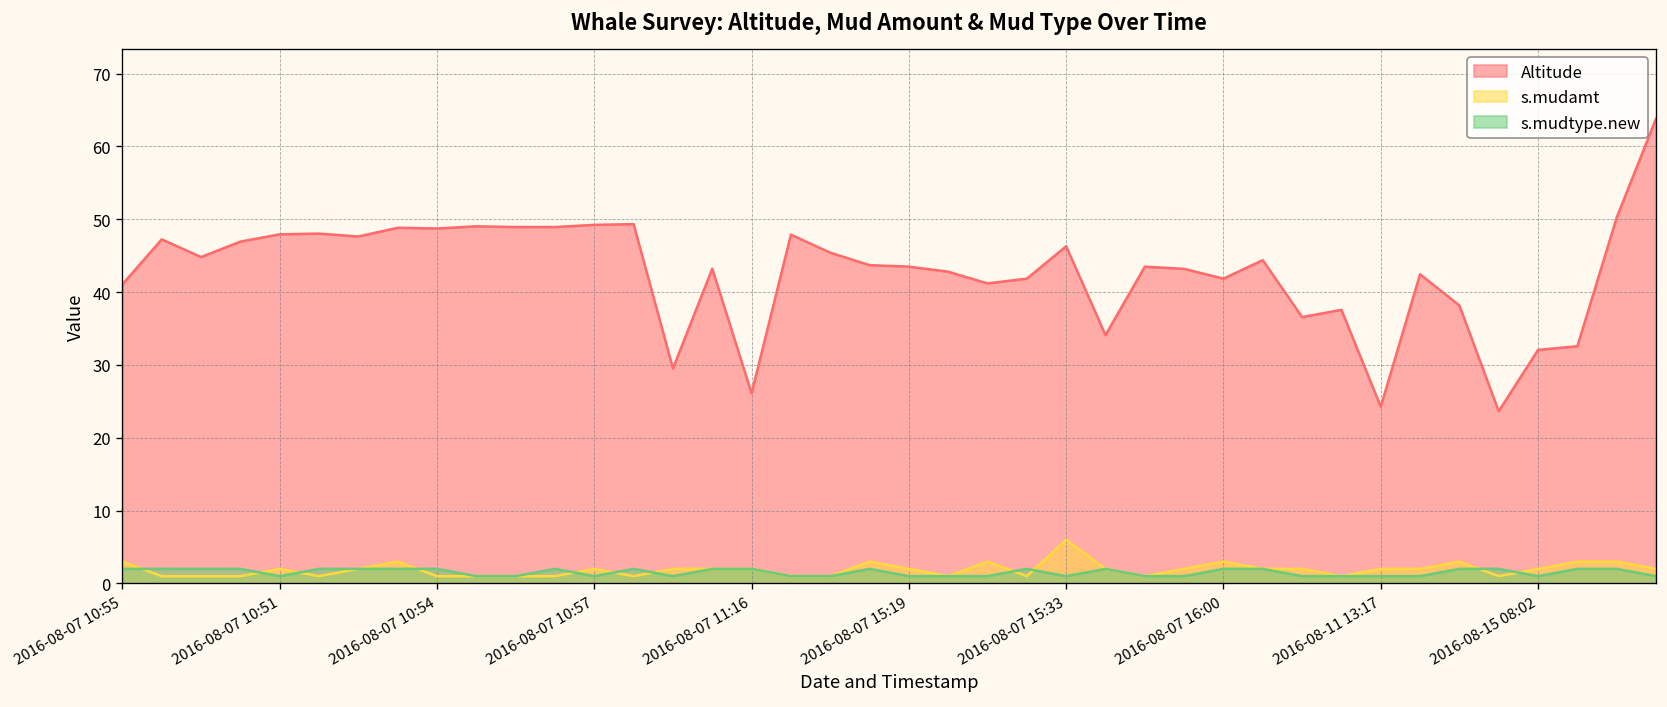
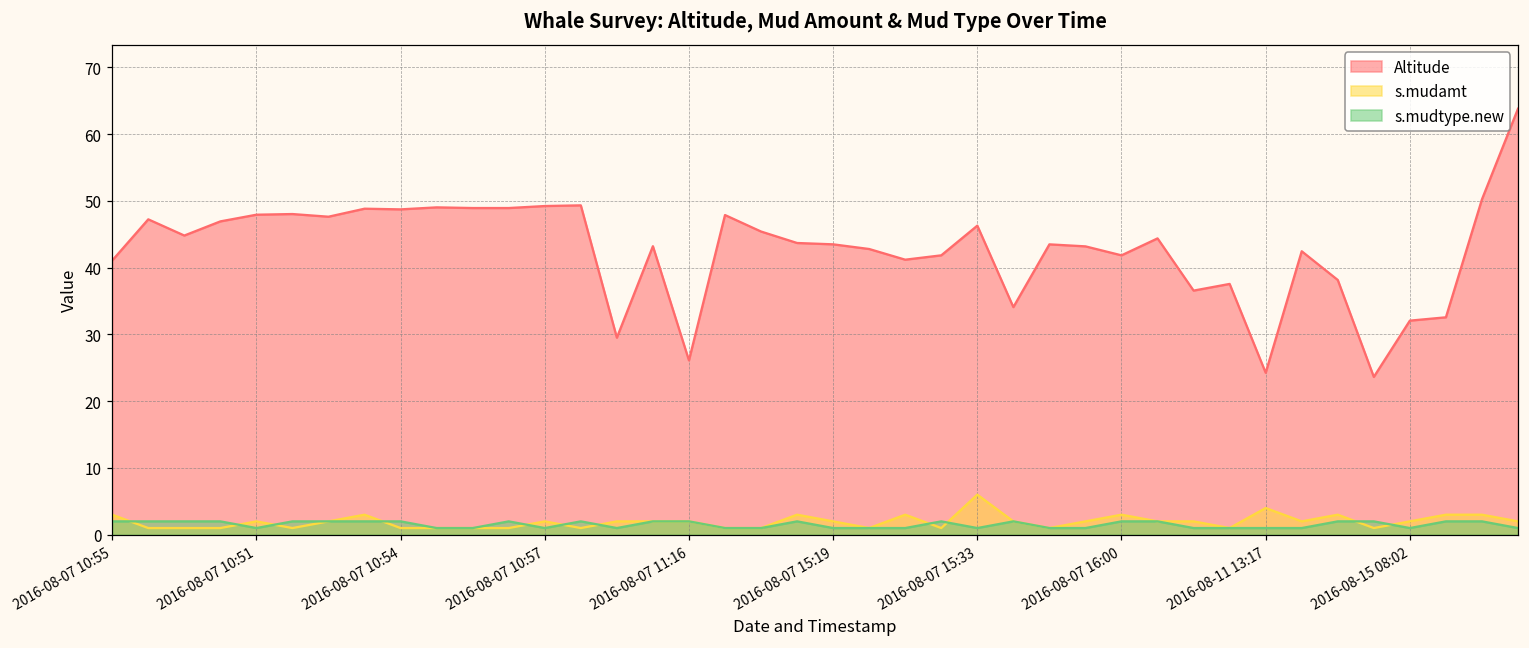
  {
    "Altitude": {
      "2016-08-07 10:55": 41,
      "2016-08-07 15:33": 46,
      "2016-08-11 13:17": 24
    },
    "s.mudamt": {
      "2016-08-07 10:55": 3,
      "2016-08-07 15:33": 6,
-     "2016-08-11 13:17": 2
+     "2016-08-11 13:17": 4
    },
    "s.mudtype.new": {
      "2016-08-07 10:55": 2,
      "2016-08-07 15:33": 1,
      "2016-08-11 13:17": 1
    }
  }
